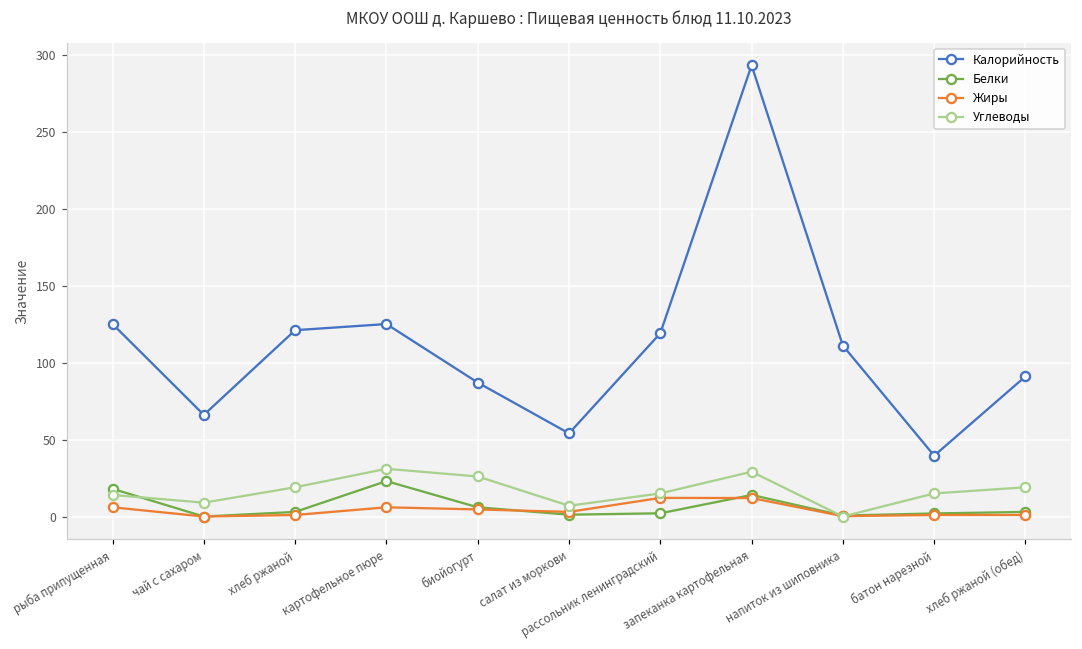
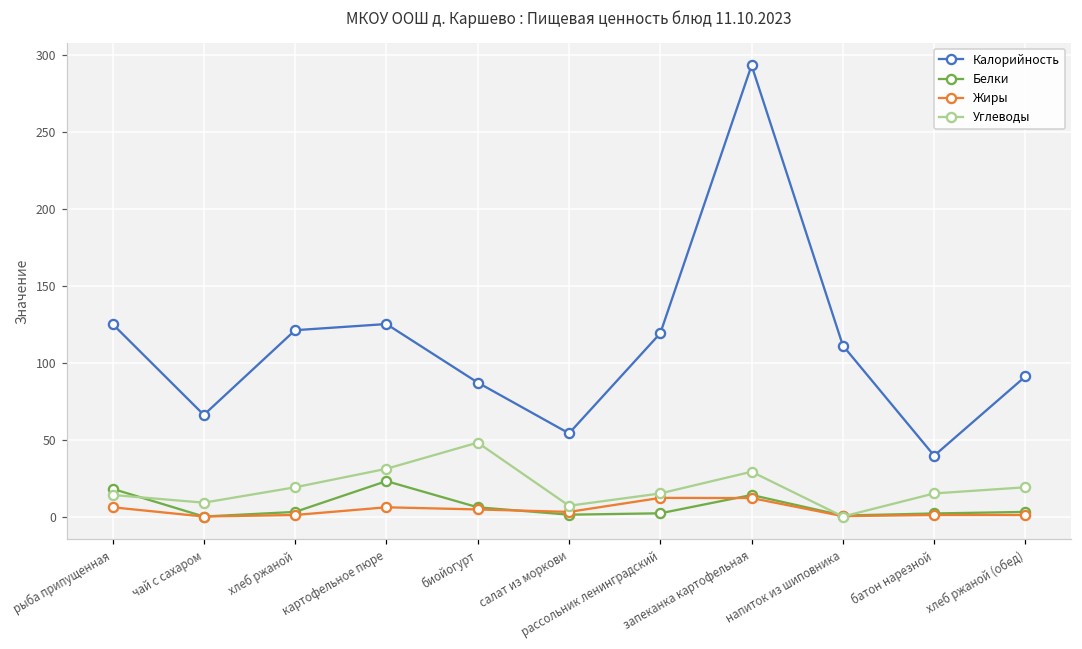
  {
    "Калорийность": {
      "рыба припущенная": 125,
      "чай с сахаром": 66,
      "хлеб ржаной": 121,
      "картофельное пюре": 125,
      "биойогурт": 87,
      "салат из моркови": 54,
      "рассольник ленинградский": 119,
      "запеканка картофельная": 293,
      "напиток из шиповника": 111,
      "батон нарезной": 40,
      "хлеб ржаной (обед)": 91
    },
    "Белки": {
      "рыба припущенная": 18,
      "хлеб ржаной": 3,
      "картофельное пюре": 23,
      "рассольник ленинградский": 2,
      "запеканка картофельная": 14,
      "хлеб ржаной (обед)": 3
    },
    "Жиры": {
      "рыба припущенная": 6,
      "хлеб ржаной": 1,
      "картофельное пюре": 6,
      "рассольник ленинградский": 12,
      "запеканка картофельная": 12,
      "хлеб ржаной (обед)": 1
    },
    "Углеводы": {
      "рыба припущенная": 14,
      "чай с сахаром": 9,
      "хлеб ржаной": 19,
      "картофельное пюре": 31,
-     "биойогурт": 26,
+     "биойогурт": 48,
      "салат из моркови": 7,
      "рассольник ленинградский": 15,
      "запеканка картофельная": 29,
      "батон нарезной": 15,
      "хлеб ржаной (обед)": 19
    }
  }
